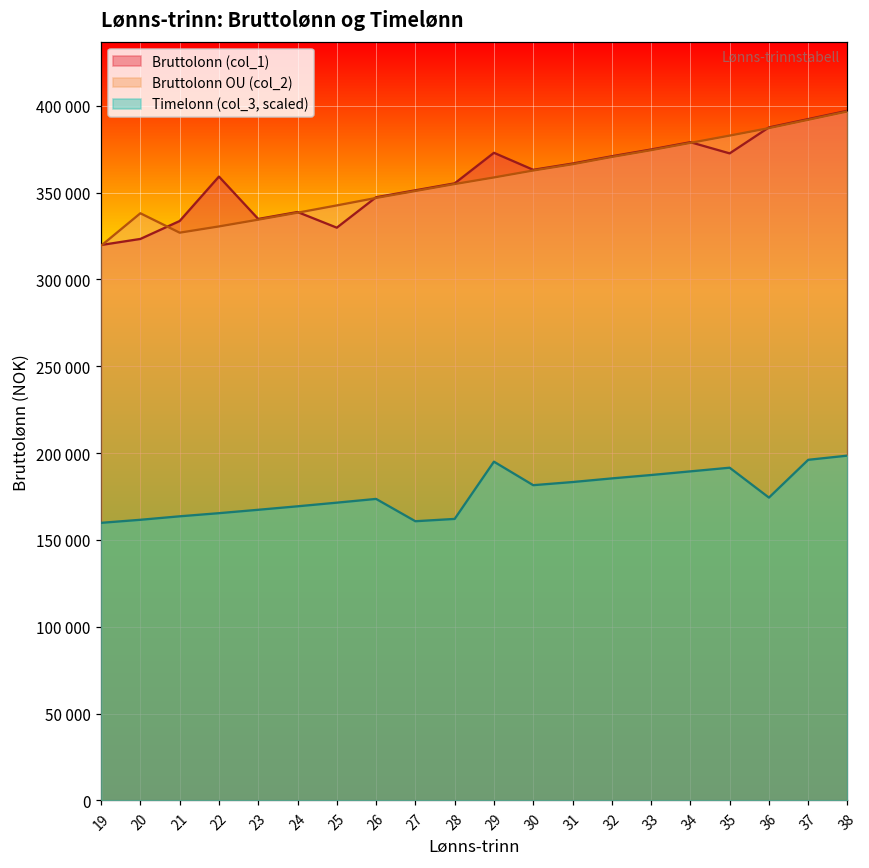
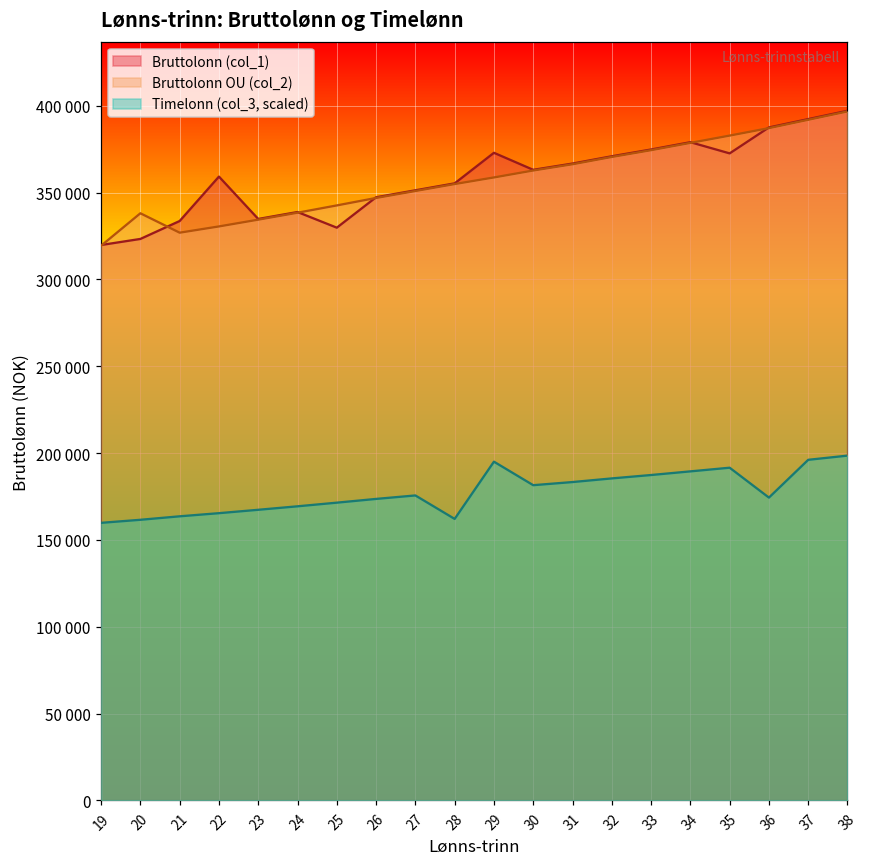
  {
    "Bruttolonn (col_1)": {
      "20": 323000,
      "21": 334000,
      "22": 359000,
      "25": 330000,
      "29": 373000,
      "35": 373000
    },
    "Bruttolonn OU (col_2)": {
      "20": 338000,
      "21": 327000,
      "22": 331000,
      "25": 343000,
      "29": 359000,
      "35": 383000
    },
    "Timelonn (col_3, scaled)": {
      "19": 160000,
      "20": 162000,
      "21": 164000,
      "22": 165000,
      "23": 167000,
      "24": 169000,
      "25": 171000,
      "26": 174000,
-     "27": 161000,
+     "27": 176000,
      "28": 162000,
      "29": 195000,
      "30": 182000,
      "31": 183000,
      "32": 185000,
      "33": 187000,
      "34": 189000,
      "35": 192000,
      "36": 174000,
      "37": 196000,
      "38": 199000
    }
  }
